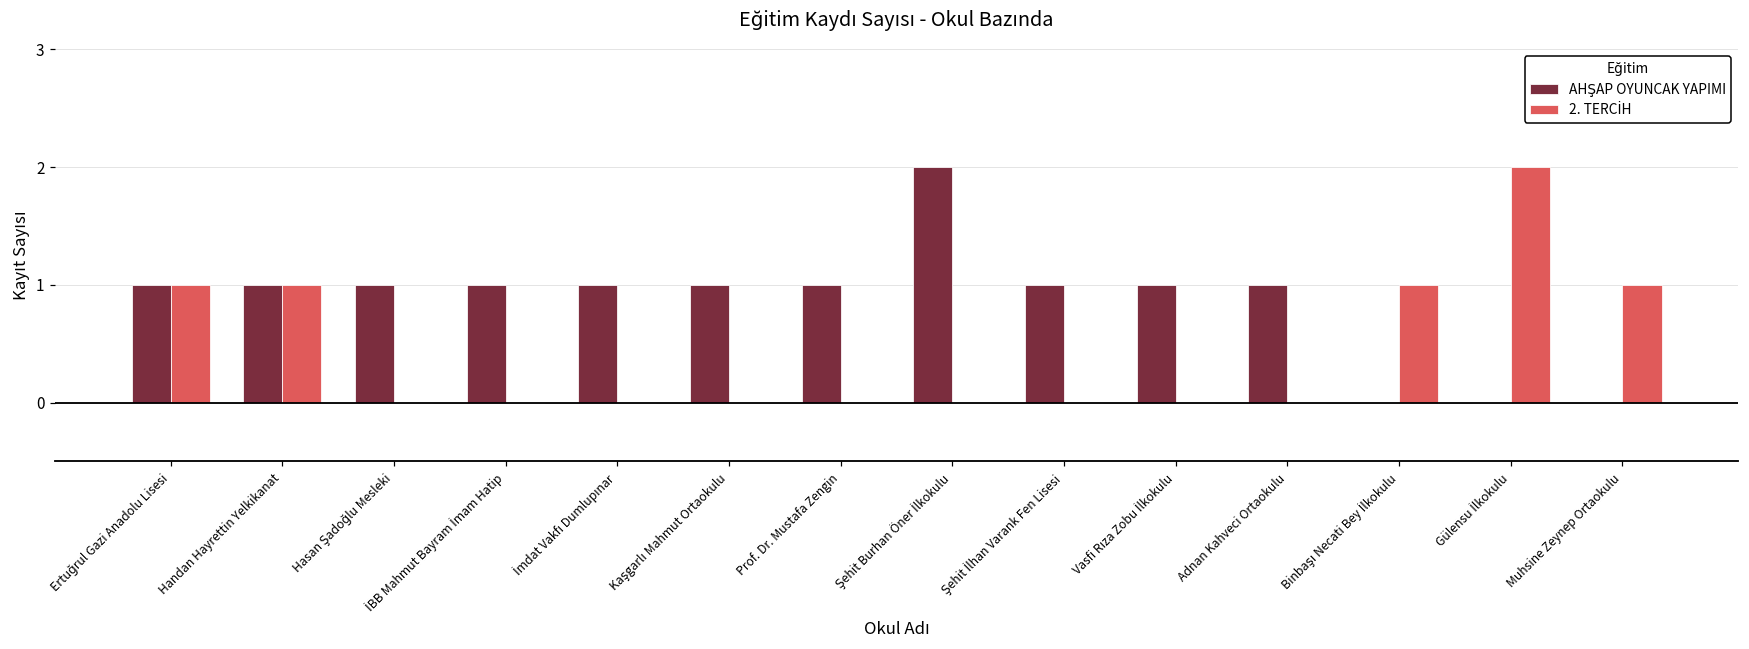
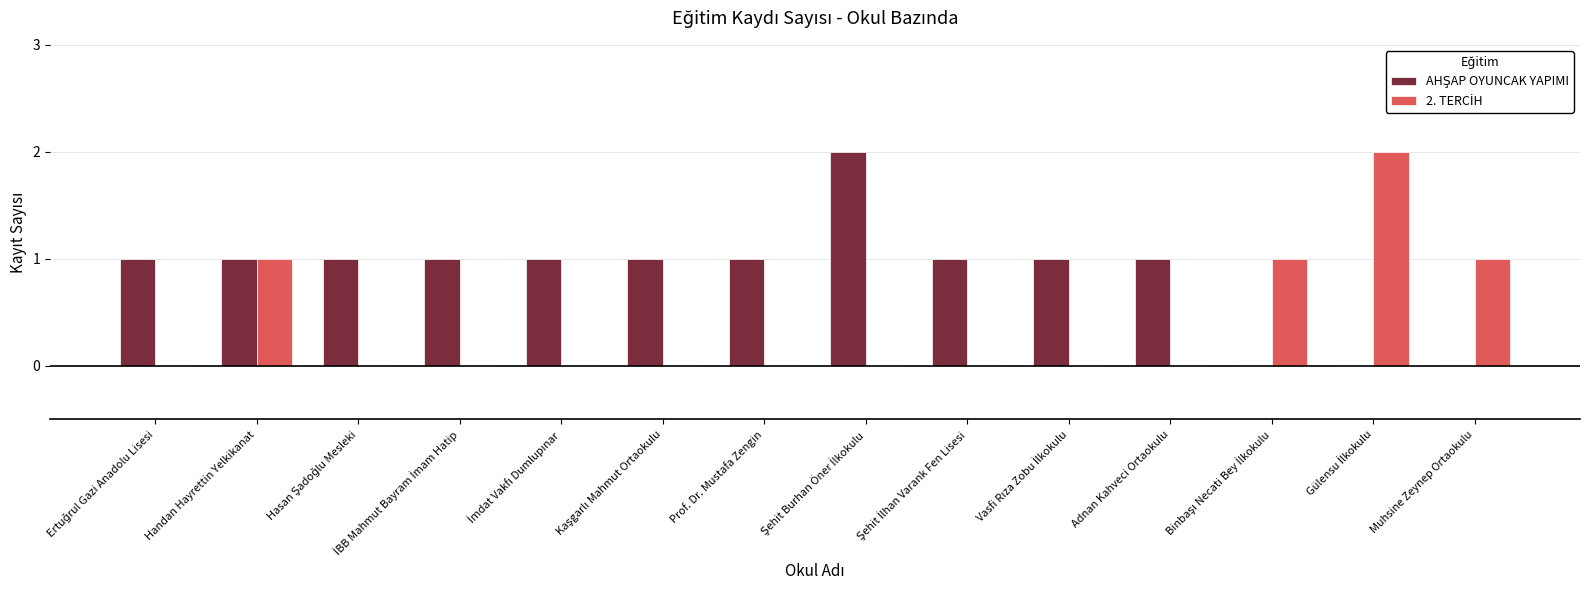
  {
    "AHŞAP OYUNCAK YAPIMI": {
      "Ertuğrul Gazi Anadolu Lisesi": 1,
      "Handan Hayrettin Yelkikanat": 1,
      "Hasan Şadoğlu Mesleki": 1,
      "İBB Mahmut Bayram İmam Hatip": 1,
      "İmdat Vakfı Dumlupınar": 1,
      "Kaşgarlı Mahmut Ortaokulu": 1,
      "Prof. Dr. Mustafa Zengin": 1,
      "Şehit Burhan Öner İlkokulu": 2,
      "Şehit İlhan Varank Fen Lisesi": 1,
      "Vasfi Rıza Zobu İlkokulu": 1,
      "Adnan Kahveci Ortaokulu": 1,
      "Binbaşı Necati Bey İlkokulu": 0,
      "Gülensu İlkokulu": 0,
      "Muhsine Zeynep Ortaokulu": 0
    },
    "2. TERCİH": {
-     "Ertuğrul Gazi Anadolu Lisesi": 1,
+     "Ertuğrul Gazi Anadolu Lisesi": 0,
      "Handan Hayrettin Yelkikanat": 1,
      "Hasan Şadoğlu Mesleki": 0,
      "İBB Mahmut Bayram İmam Hatip": 0,
      "İmdat Vakfı Dumlupınar": 0,
      "Kaşgarlı Mahmut Ortaokulu": 0,
      "Prof. Dr. Mustafa Zengin": 0,
      "Şehit Burhan Öner İlkokulu": 0,
      "Şehit İlhan Varank Fen Lisesi": 0,
      "Vasfi Rıza Zobu İlkokulu": 0,
      "Adnan Kahveci Ortaokulu": 0,
      "Binbaşı Necati Bey İlkokulu": 1,
      "Gülensu İlkokulu": 2,
      "Muhsine Zeynep Ortaokulu": 1
    }
  }
